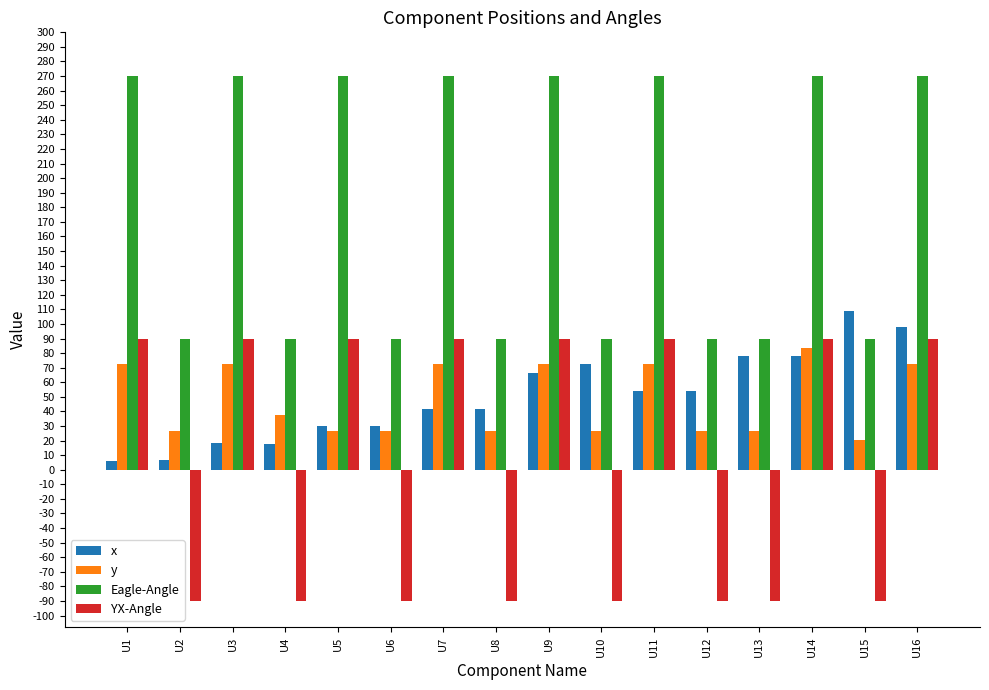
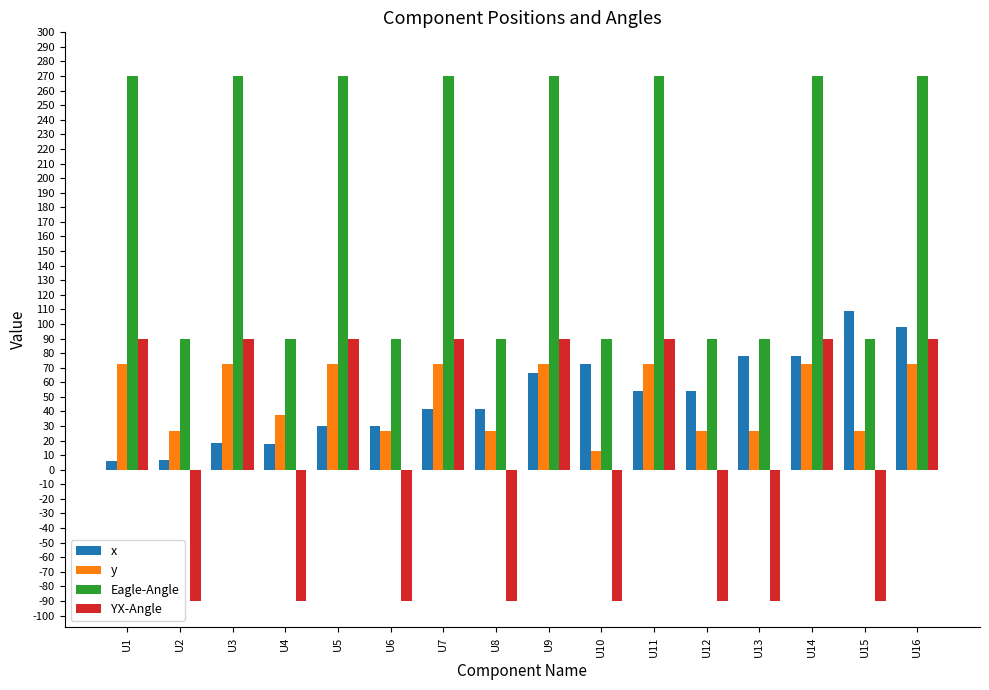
  {
    "x": {
      "U1": 6,
      "U2": 6,
      "U3": 18,
      "U4": 18,
      "U5": 30,
      "U6": 30,
      "U7": 42,
      "U8": 42,
      "U9": 66,
      "U10": 73,
      "U11": 54,
      "U12": 54,
      "U13": 78,
      "U14": 78,
      "U15": 109,
      "U16": 98
    },
    "y": {
      "U1": 72,
      "U2": 27,
      "U3": 72,
      "U4": 37,
-     "U5": 26,
+     "U5": 72,
      "U6": 27,
      "U7": 72,
      "U8": 27,
      "U9": 72,
-     "U10": 27,
+     "U10": 13,
      "U11": 72,
      "U12": 27,
      "U13": 27,
-     "U14": 83,
-     "U15": 20,
+     "U14": 72,
+     "U15": 27,
      "U16": 72
    },
    "Eagle-Angle": {
      "U1": 270,
      "U2": 90,
      "U3": 270,
      "U4": 90,
      "U5": 270,
      "U6": 90,
      "U7": 270,
      "U8": 90,
      "U9": 270,
      "U10": 90,
      "U11": 270,
      "U12": 90,
      "U13": 90,
      "U14": 270,
      "U15": 90,
      "U16": 270
    },
    "YX-Angle": {
      "U1": 90,
      "U2": -90,
      "U3": 90,
      "U4": -90,
      "U5": 90,
      "U6": -90,
      "U7": 90,
      "U8": -90,
      "U9": 90,
      "U10": -90,
      "U11": 90,
      "U12": -90,
      "U13": -90,
      "U14": 90,
      "U15": -90,
      "U16": 90
    }
  }
